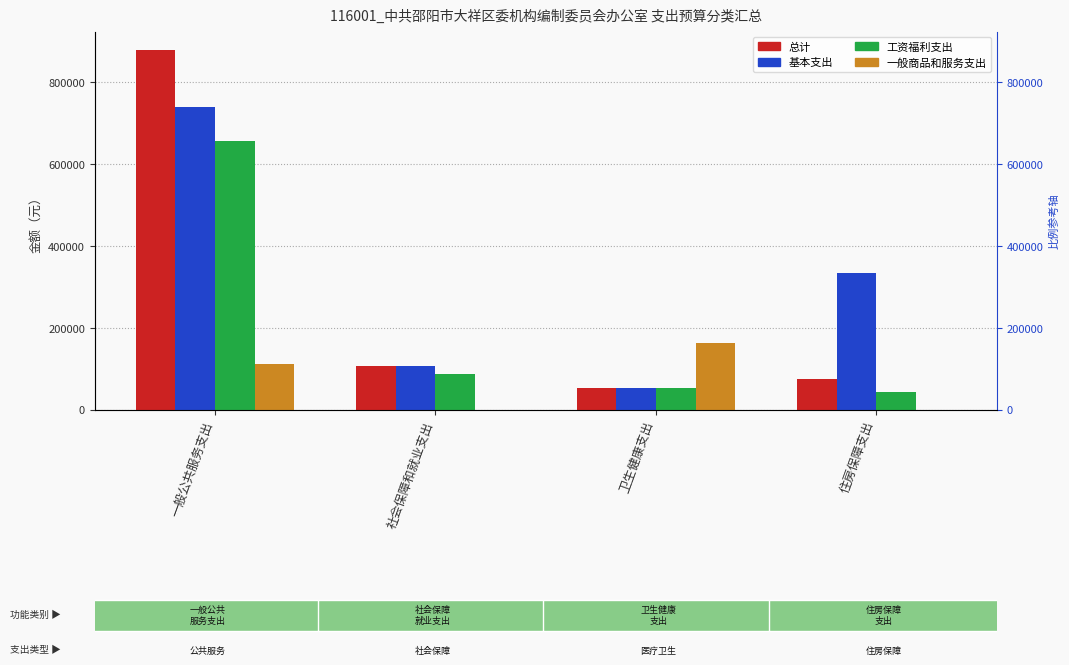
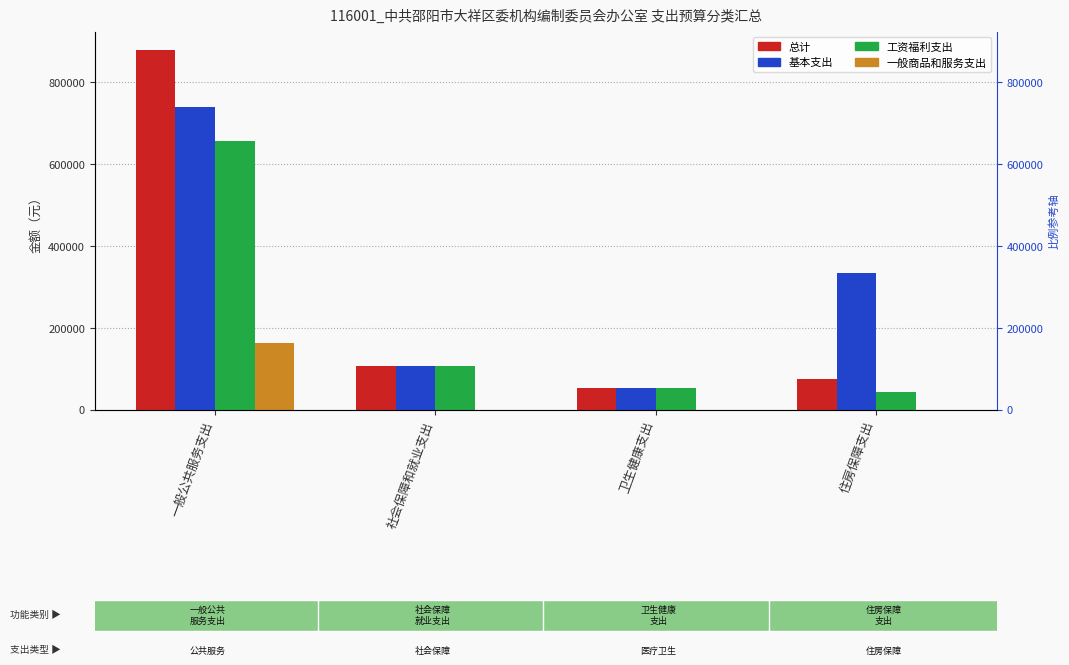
  {
    "总计": {
      "一般公共服务支出": 880000,
      "社会保障和就业支出": 110000,
      "卫生健康支出": 50000,
      "住房保障支出": 80000
    },
    "基本支出": {
      "一般公共服务支出": 740000,
      "社会保障和就业支出": 110000,
      "卫生健康支出": 50000,
      "住房保障支出": 340000
    },
    "工资福利支出": {
      "一般公共服务支出": 660000,
-     "社会保障和就业支出": 90000,
+     "社会保障和就业支出": 110000,
      "卫生健康支出": 50000,
      "住房保障支出": 40000
    },
    "一般商品和服务支出": {
-     "一般公共服务支出": 110000,
+     "一般公共服务支出": 160000,
      "社会保障和就业支出": 0,
-     "卫生健康支出": 160000,
+     "卫生健康支出": 0,
      "住房保障支出": 0
    }
  }
